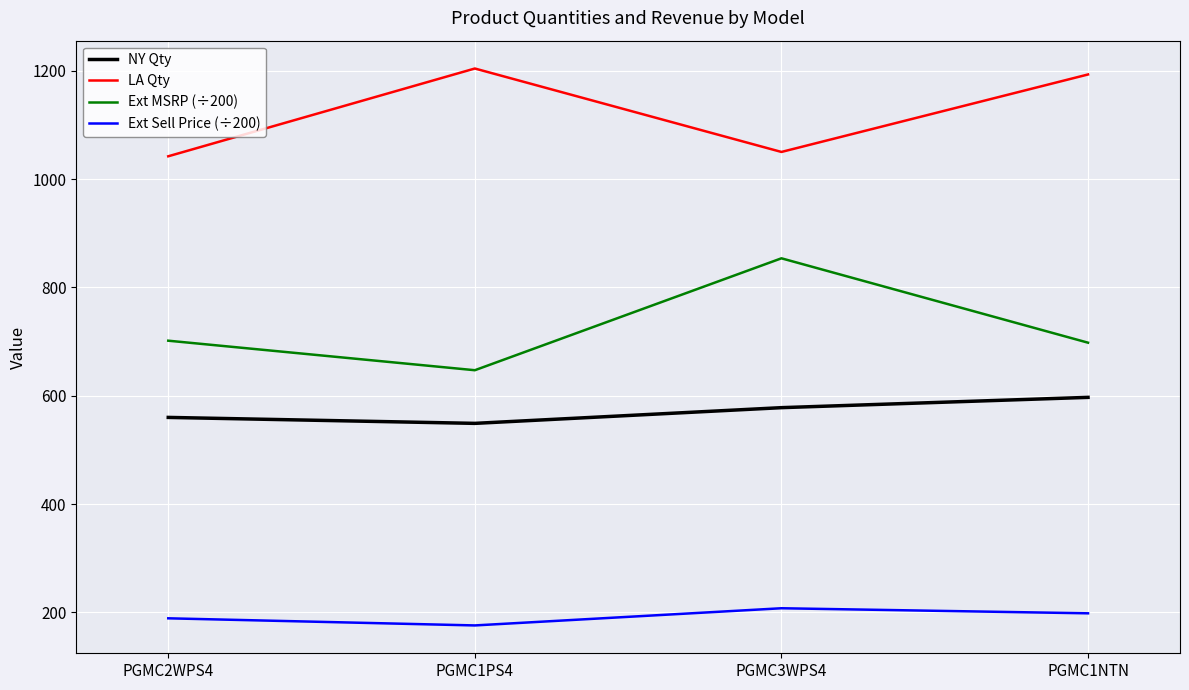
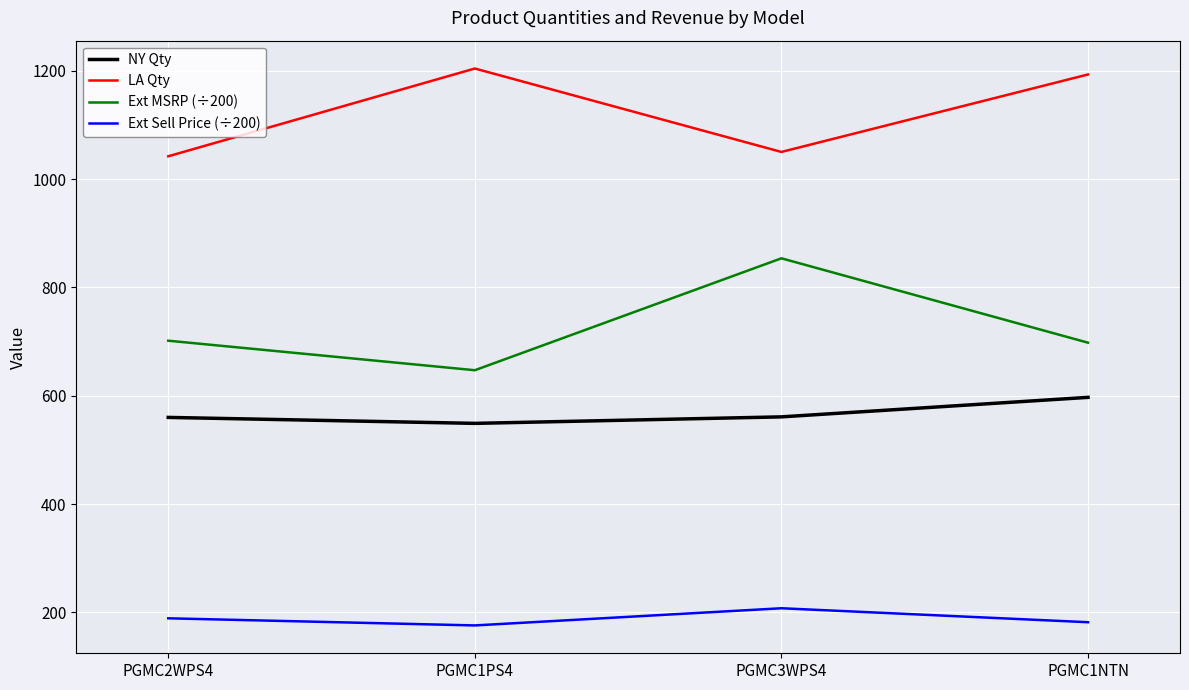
  {
    "NY Qty": {
      "PGMC2WPS4": 560,
      "PGMC1PS4": 550,
-     "PGMC3WPS4": 580,
+     "PGMC3WPS4": 560,
      "PGMC1NTN": 600
    },
    "LA Qty": {
      "PGMC2WPS4": 1040,
      "PGMC1PS4": 1200,
      "PGMC3WPS4": 1050,
      "PGMC1NTN": 1190
    },
    "Ext MSRP (÷200)": {
      "PGMC2WPS4": 700,
      "PGMC1PS4": 650,
      "PGMC3WPS4": 850,
      "PGMC1NTN": 700
    },
    "Ext Sell Price (÷200)": {
      "PGMC2WPS4": 190,
      "PGMC1PS4": 180,
      "PGMC3WPS4": 210,
-     "PGMC1NTN": 200
+     "PGMC1NTN": 180
    }
  }
